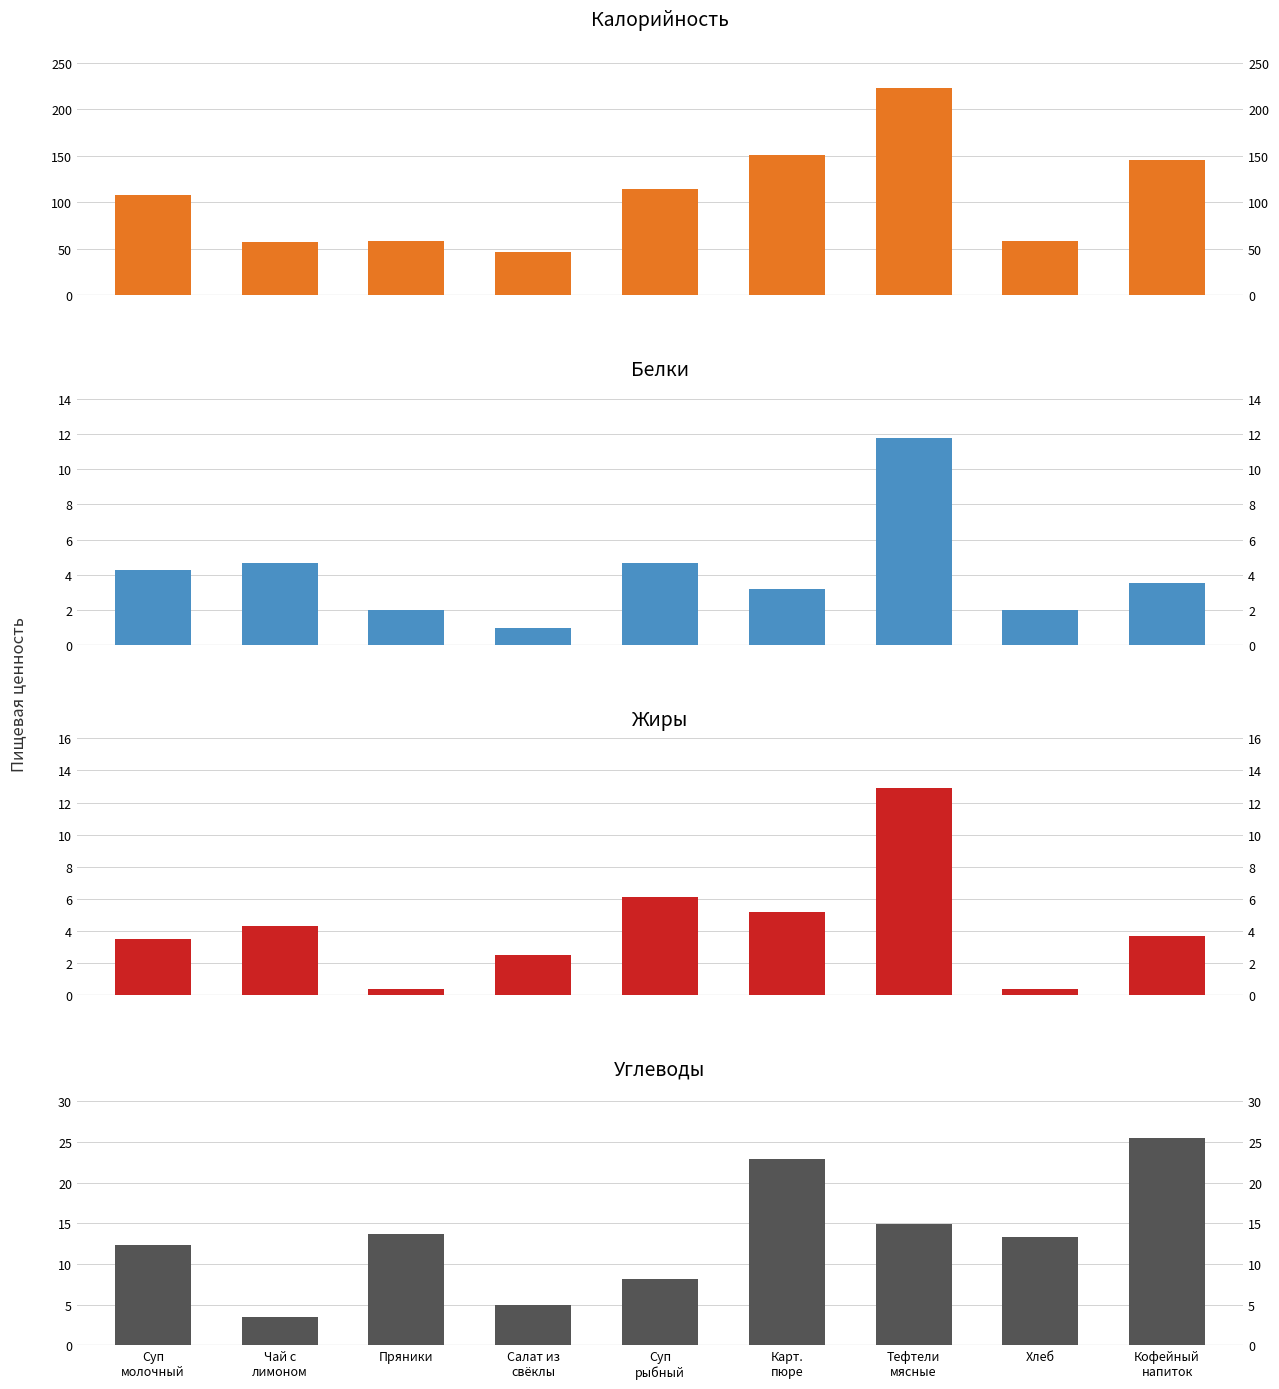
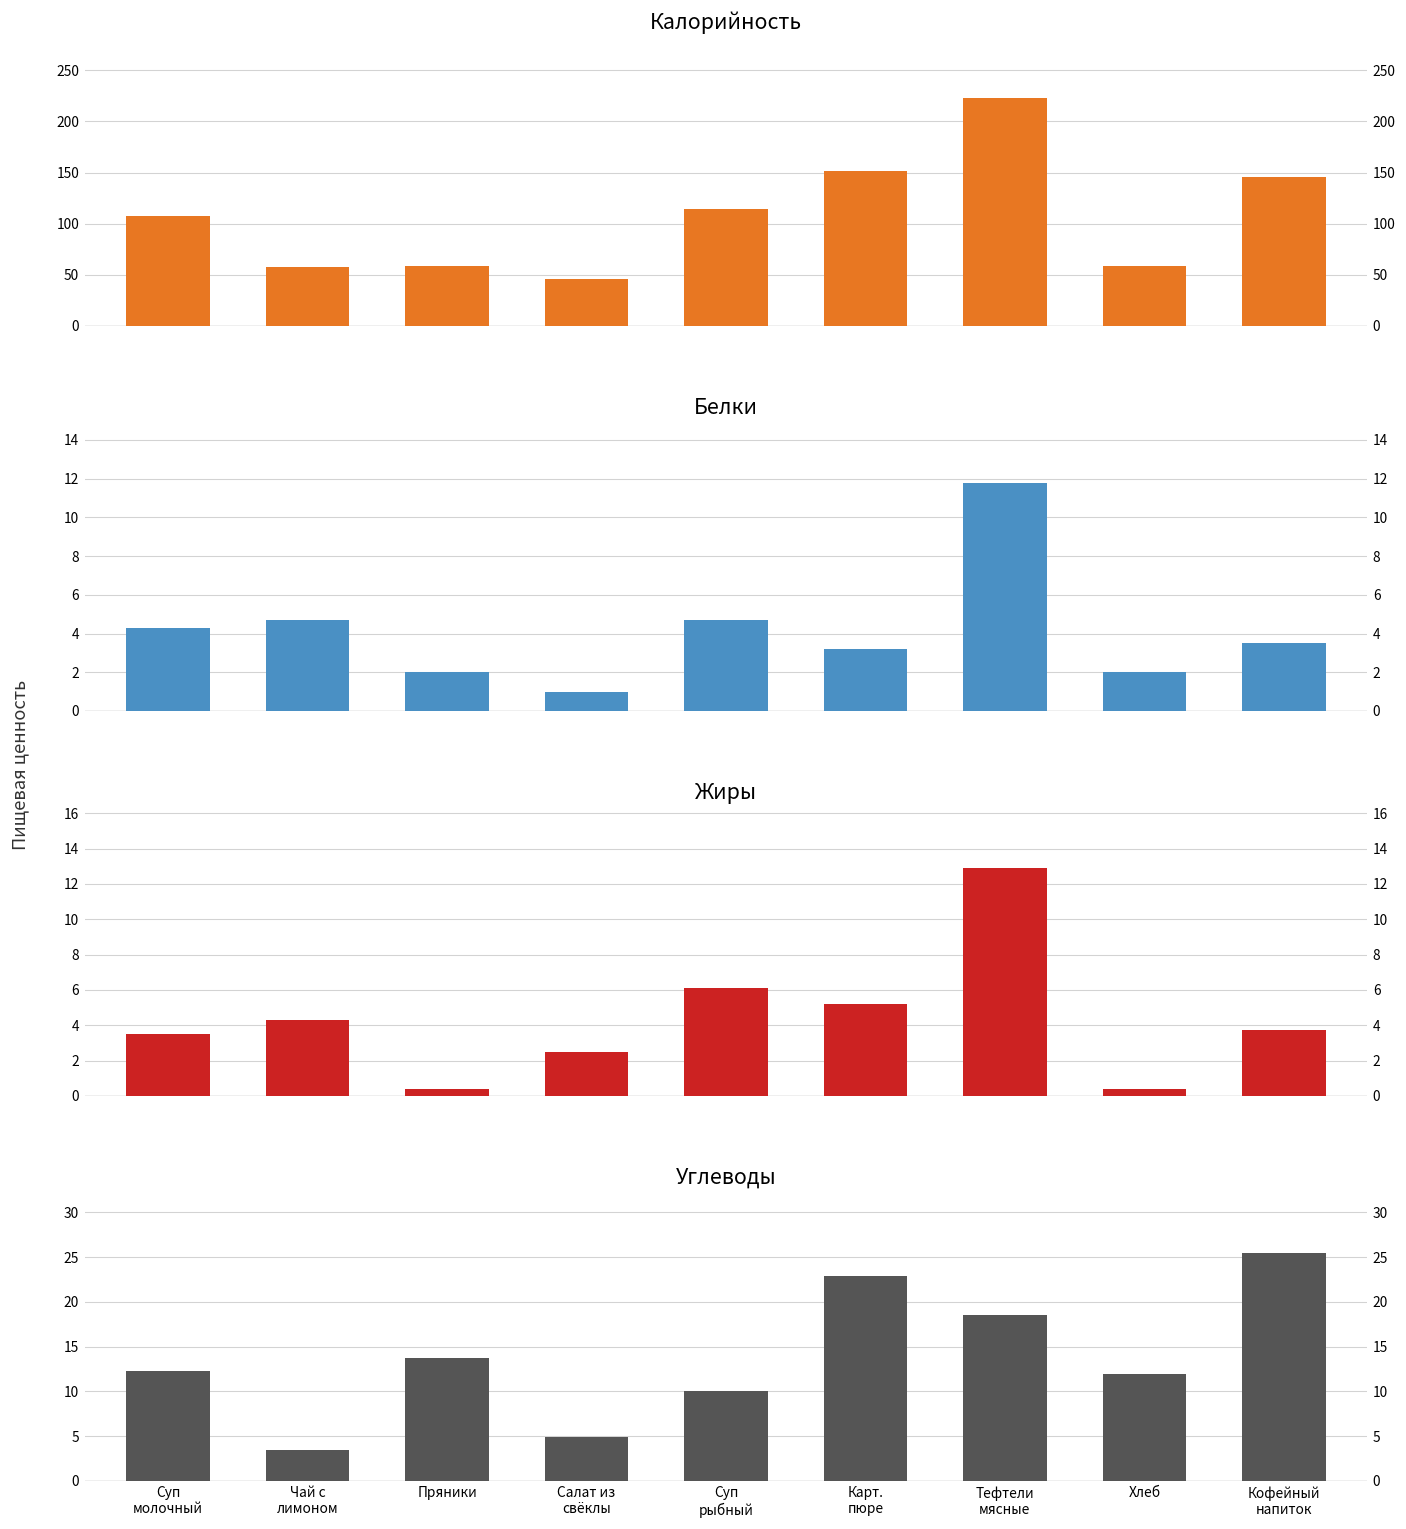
  {
    "Углеводы": {
      "Суп молочный": 12,
      "Чай с лимоном": 4,
      "Пряники": 14,
      "Салат из свёклы": 5,
-     "Суп рыбный": 8,
+     "Суп рыбный": 10,
      "Карт. пюре": 23,
-     "Тефтели мясные": 15,
-     "Хлеб": 13,
+     "Тефтели мясные": 19,
+     "Хлеб": 12,
      "Кофейный напиток": 25
    }
  }
